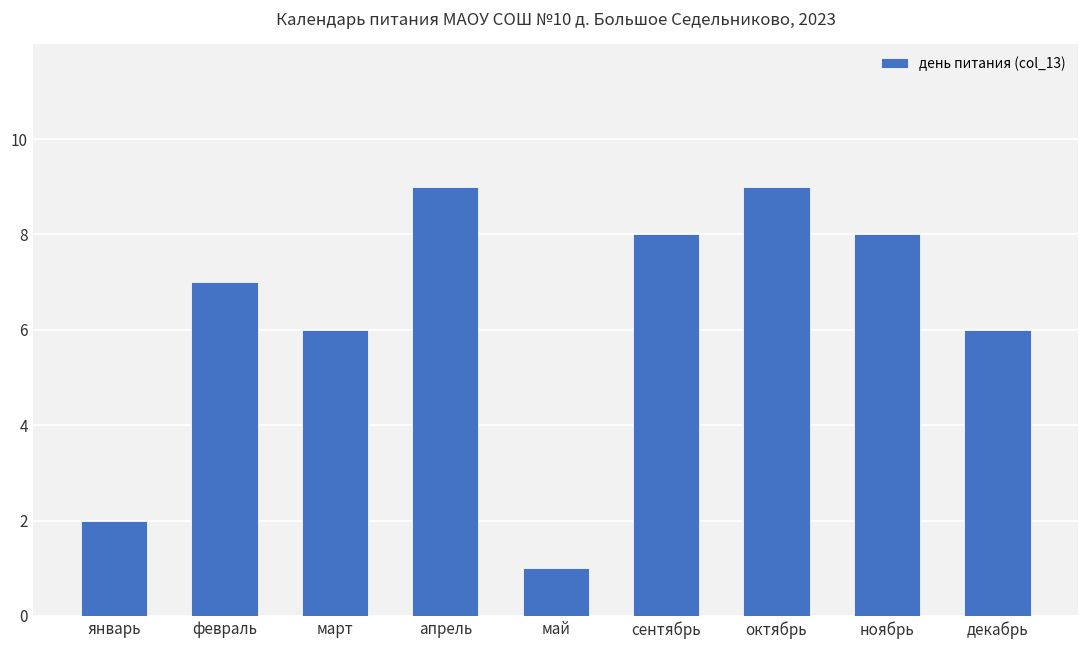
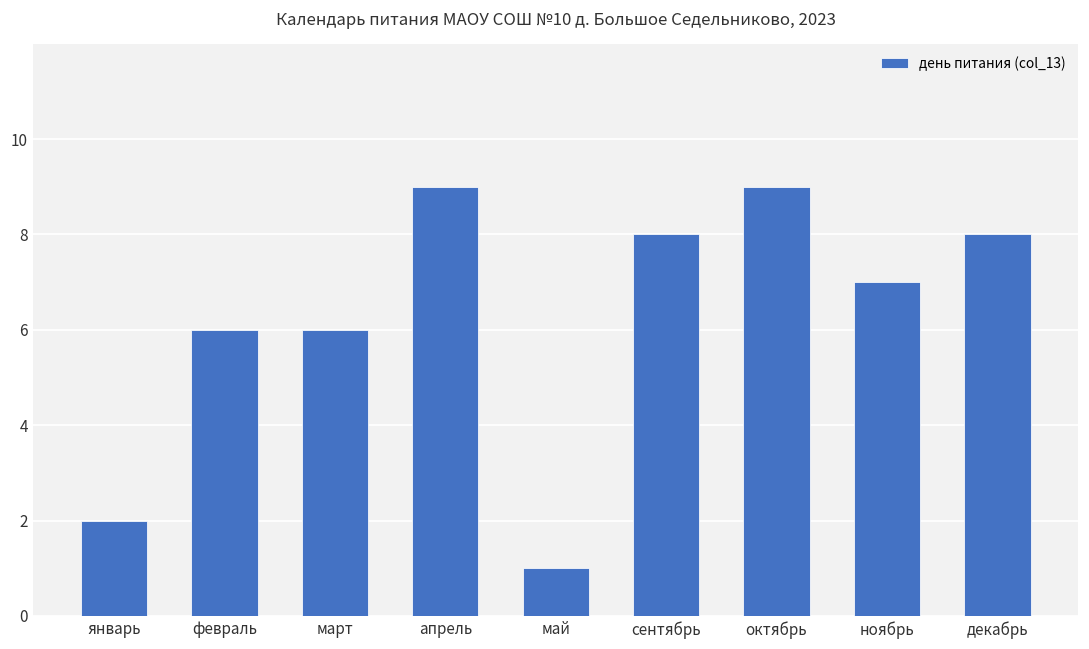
  {
    "январь": 2,
-   "февраль": 7,
+   "февраль": 6,
    "март": 6,
    "апрель": 9,
    "май": 1,
    "сентябрь": 8,
    "октябрь": 9,
-   "ноябрь": 8,
-   "декабрь": 6
+   "ноябрь": 7,
+   "декабрь": 8
  }
